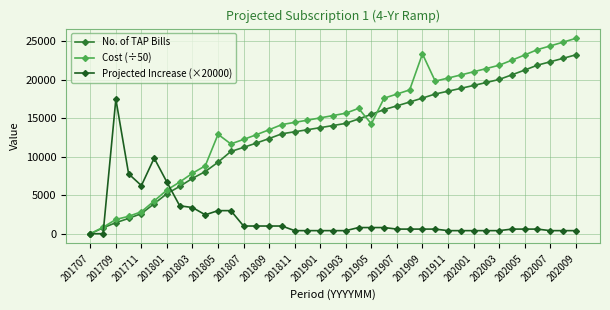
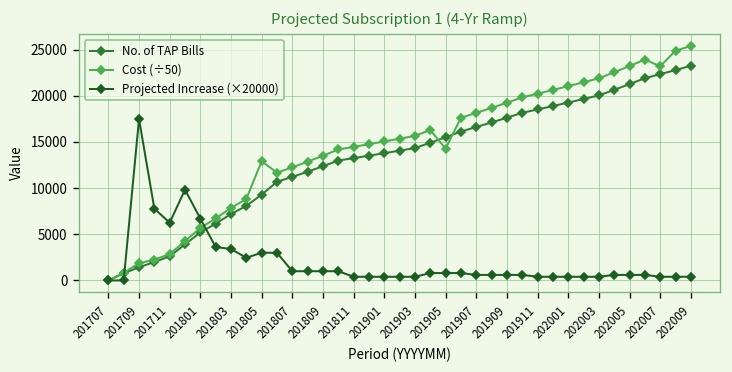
  {
    "Cost (÷50)": {
      "201709": 2000,
      "201801": 6000,
      "201803": 8000,
      "201805": 13000,
      "201807": 12000,
      "201809": 14000,
      "201811": 14000,
      "201901": 15000,
      "201903": 16000,
      "201905": 14000,
      "201907": 18000,
-     "201909": 23000,
+     "201909": 19000,
      "201911": 20000,
      "202001": 21000,
      "202003": 22000,
      "202005": 23000,
-     "202007": 24000,
+     "202007": 23000,
      "202009": 25000
    }
  }
